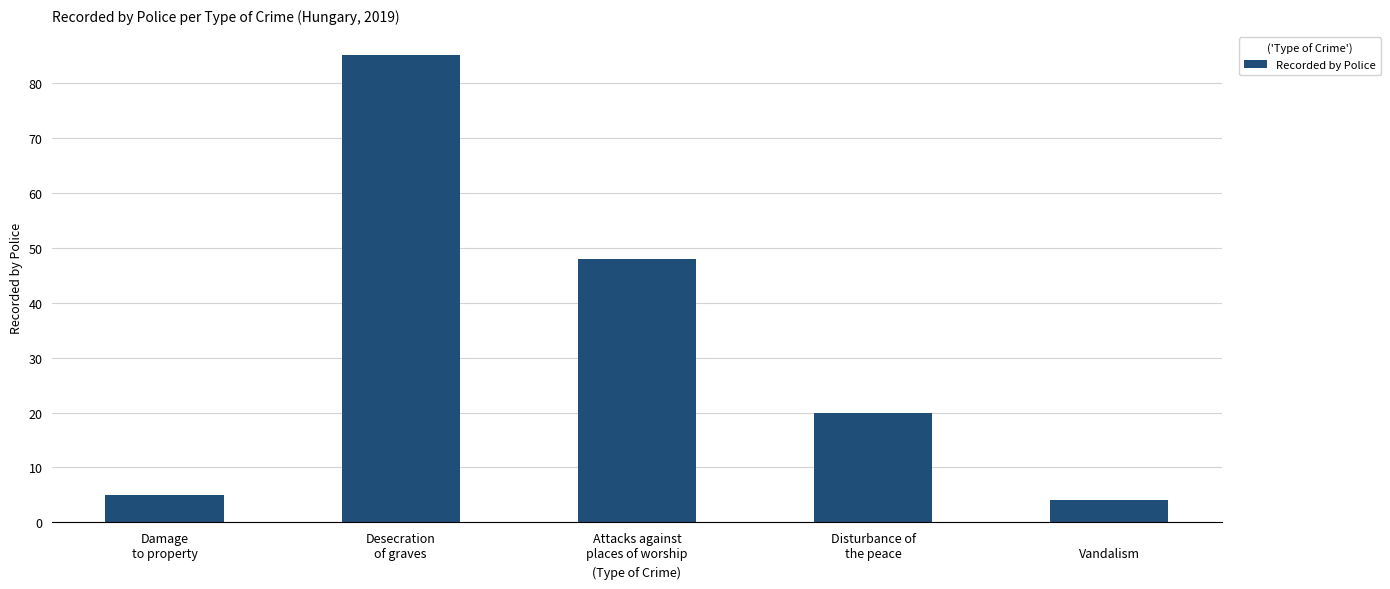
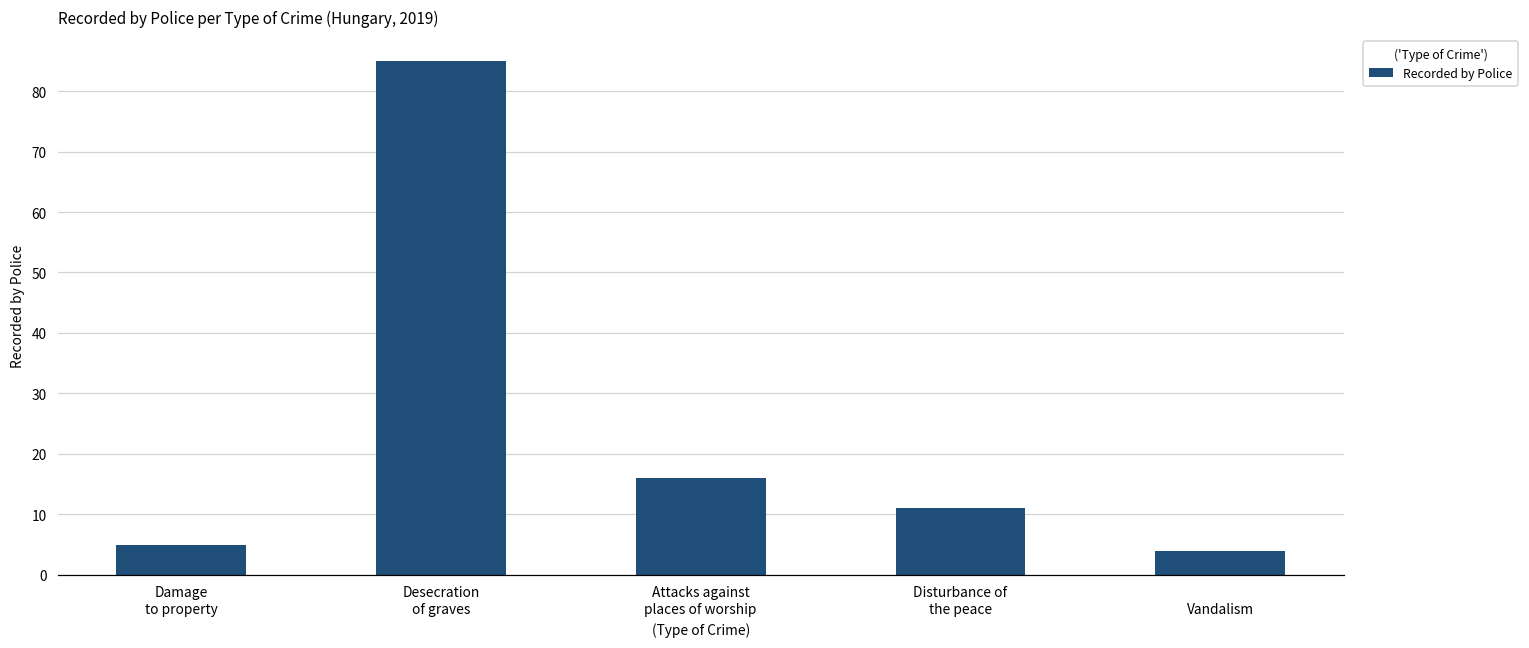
  {
    "Damage to property": 5,
    "Desecration of graves": 85,
-   "Attacks against places of worship": 48,
-   "Disturbance of the peace": 20,
+   "Attacks against places of worship": 16,
+   "Disturbance of the peace": 11,
    "Vandalism": 4
  }
